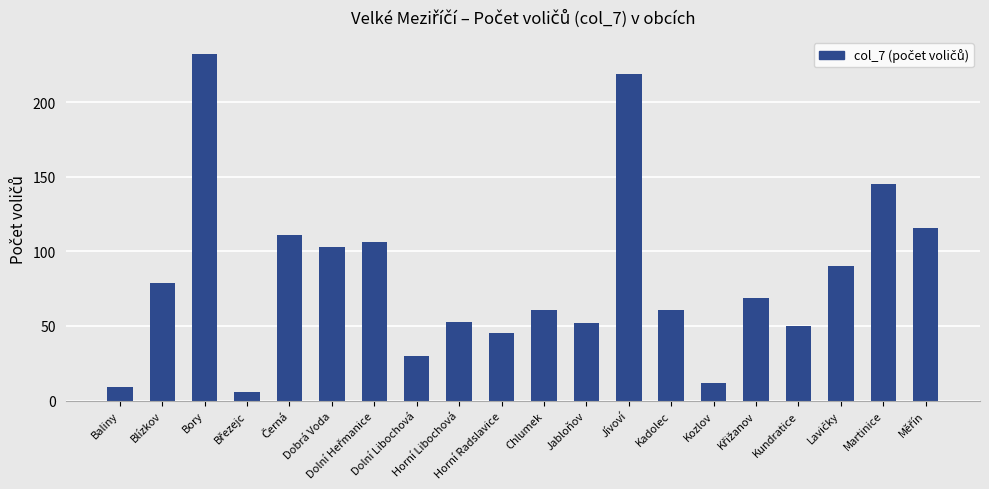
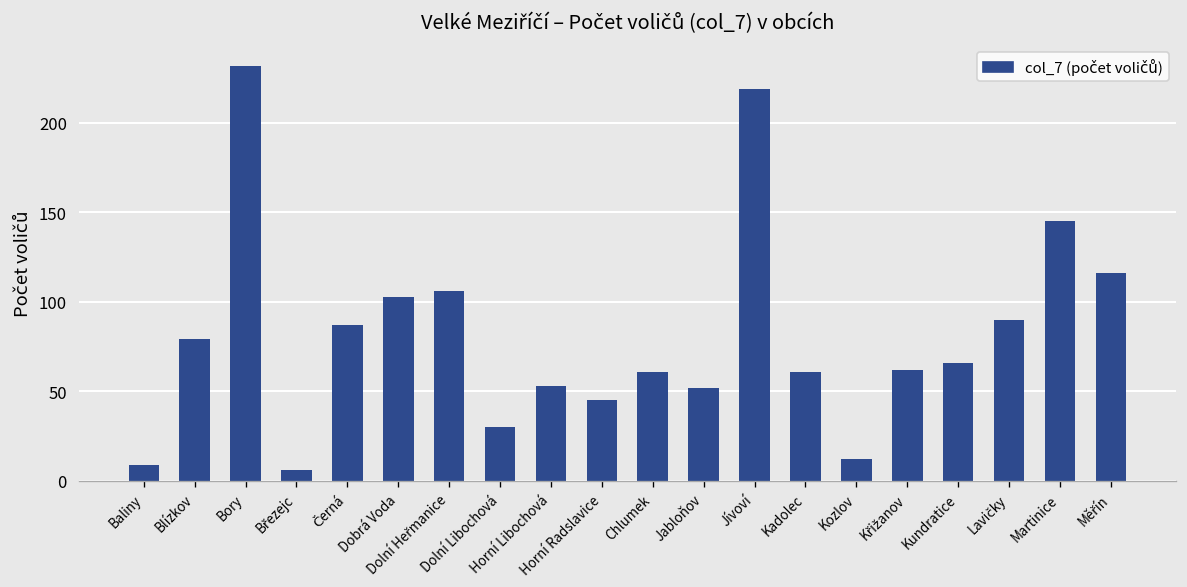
  {
    "Baliny": 9,
    "Blízkov": 79,
    "Bory": 232,
    "Březejc": 6,
-   "Černá": 111,
+   "Černá": 87,
    "Dobrá Voda": 103,
    "Dolní Heřmanice": 106,
    "Dolní Libochová": 30,
    "Horní Libochová": 53,
    "Horní Radslavice": 45,
    "Chlumek": 61,
    "Jabloňov": 52,
    "Jívoví": 219,
    "Kadolec": 61,
    "Kozlov": 12,
-   "Křižanov": 69,
-   "Kundratice": 50,
+   "Křižanov": 62,
+   "Kundratice": 66,
    "Lavičky": 90,
    "Martinice": 145,
    "Měřín": 116
  }
